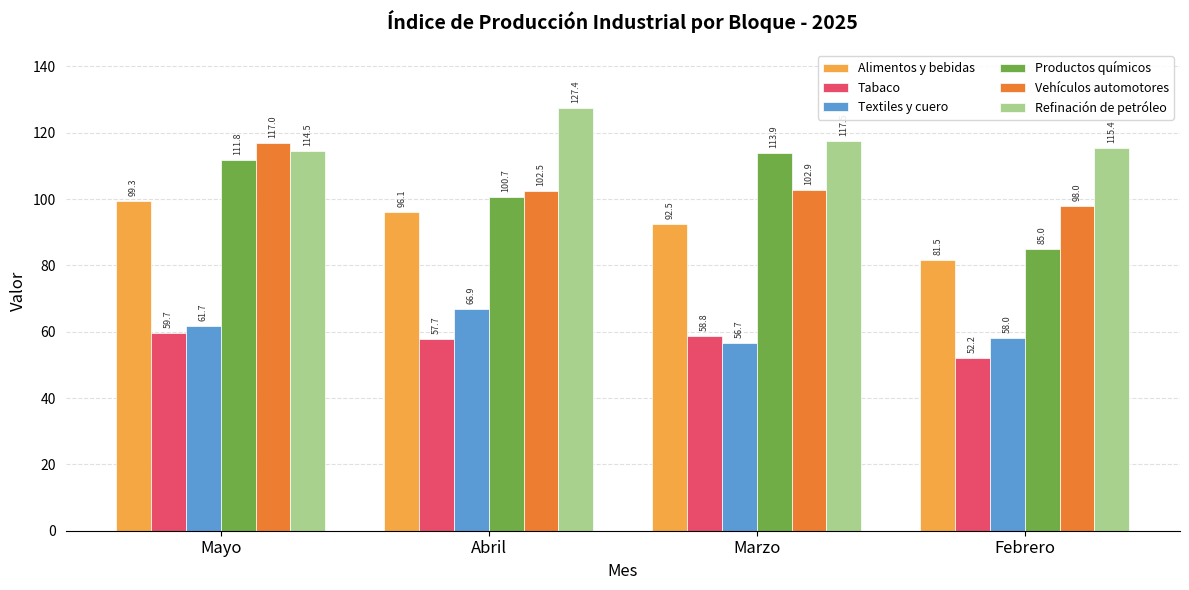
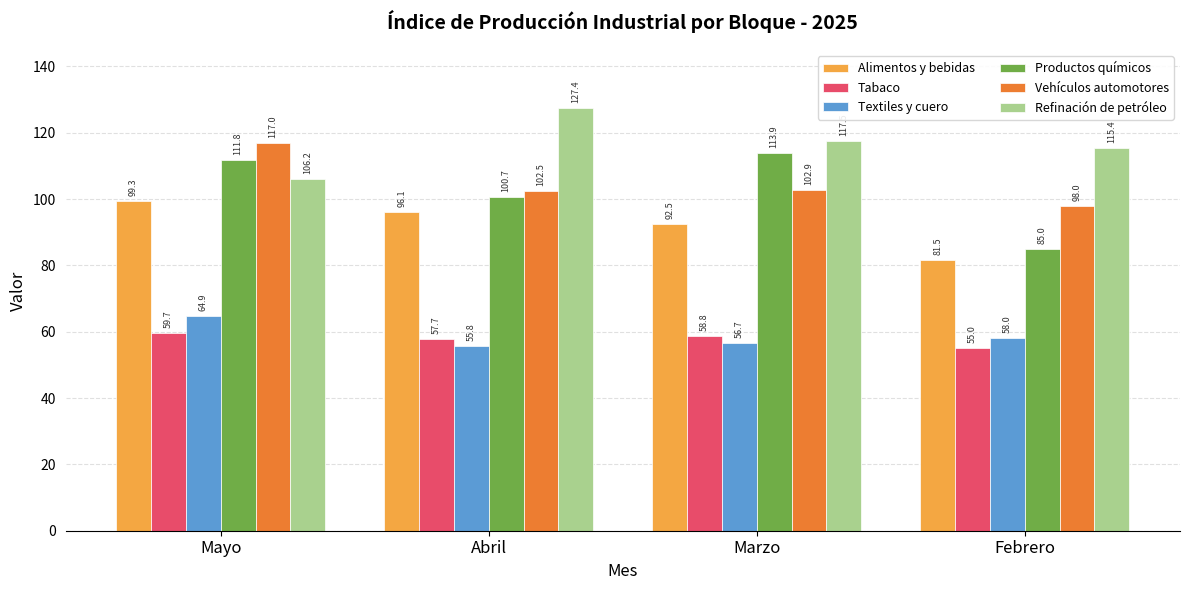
  {
    "Tabaco": {
      "Mayo": 59.7,
      "Abril": 57.7,
      "Marzo": 58.8,
-     "Febrero": 52.2
+     "Febrero": 55.0
    },
    "Textiles y cuero": {
-     "Mayo": 61.7,
-     "Abril": 66.9,
+     "Mayo": 64.9,
+     "Abril": 55.8,
      "Marzo": 56.7,
      "Febrero": 58.0
    },
    "Productos químicos": {
      "Mayo": 111.8,
      "Abril": 100.7,
      "Marzo": 113.9,
      "Febrero": 85.0
    },
    "Refinación de petróleo": {
-     "Mayo": 114.5,
+     "Mayo": 106.2,
      "Abril": 127.4,
      "Febrero": 115.4
    }
  }
